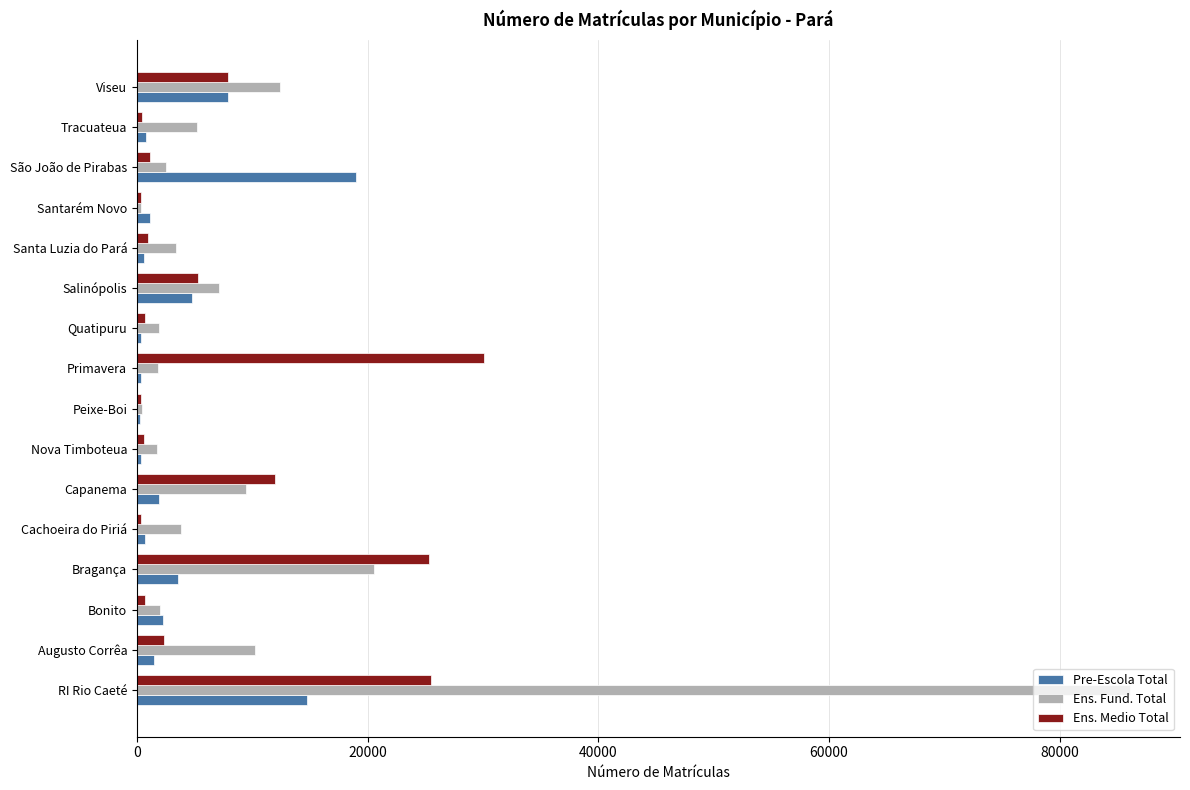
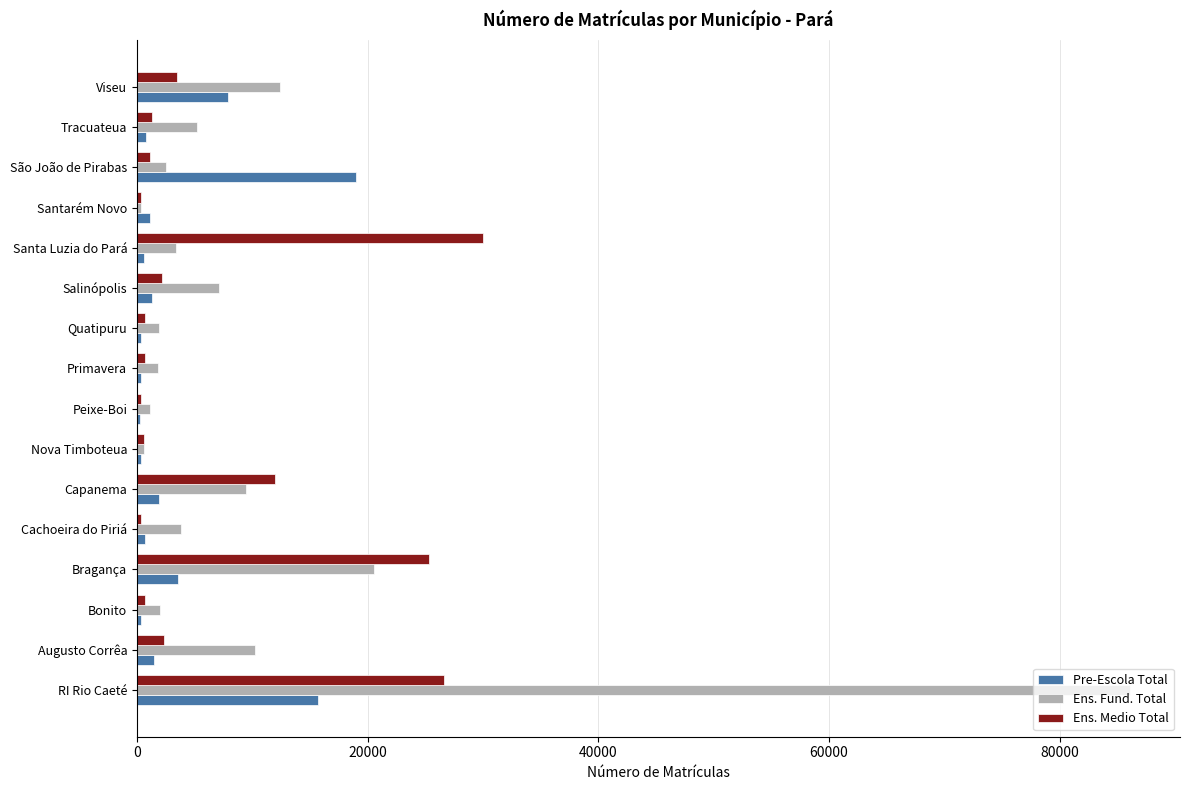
  {
    "Pre-Escola Total": {
      "Viseu": 7900,
      "Tracuateua": 800,
      "São João de Pirabas": 19000,
      "Santarém Novo": 1100,
      "Santa Luzia do Pará": 600,
-     "Salinópolis": 4700,
+     "Salinópolis": 1300,
      "Quatipuru": 300,
      "Primavera": 300,
      "Peixe-Boi": 200,
      "Nova Timboteua": 300,
      "Capanema": 1900,
      "Cachoeira do Piriá": 700,
      "Bragança": 3500,
-     "Bonito": 2200,
+     "Bonito": 300,
      "Augusto Corrêa": 1500,
-     "RI Rio Caeté": 14700
+     "RI Rio Caeté": 15700
    },
    "Ens. Fund. Total": {
      "Viseu": 12400,
      "Tracuateua": 5200,
      "São João de Pirabas": 2500,
      "Santarém Novo": 300,
      "Santa Luzia do Pará": 3400,
      "Salinópolis": 7100,
      "Quatipuru": 1900,
      "Primavera": 1800,
-     "Peixe-Boi": 400,
-     "Nova Timboteua": 1700,
+     "Peixe-Boi": 1100,
+     "Nova Timboteua": 600,
      "Capanema": 9500,
      "Cachoeira do Piriá": 3800,
      "Bragança": 20500,
      "Bonito": 2000,
      "Augusto Corrêa": 10200
    },
    "Ens. Medio Total": {
-     "Viseu": 7900,
-     "Tracuateua": 400,
+     "Viseu": 3400,
+     "Tracuateua": 1300,
      "São João de Pirabas": 1100,
      "Santarém Novo": 400,
-     "Santa Luzia do Pará": 1000,
-     "Salinópolis": 5300,
+     "Santa Luzia do Pará": 30000,
+     "Salinópolis": 2200,
      "Quatipuru": 700,
-     "Primavera": 30100,
+     "Primavera": 700,
      "Peixe-Boi": 400,
      "Nova Timboteua": 600,
      "Capanema": 12000,
      "Cachoeira do Piriá": 400,
      "Bragança": 25400,
      "Bonito": 700,
      "Augusto Corrêa": 2400,
-     "RI Rio Caeté": 25500
+     "RI Rio Caeté": 26600
    }
  }
